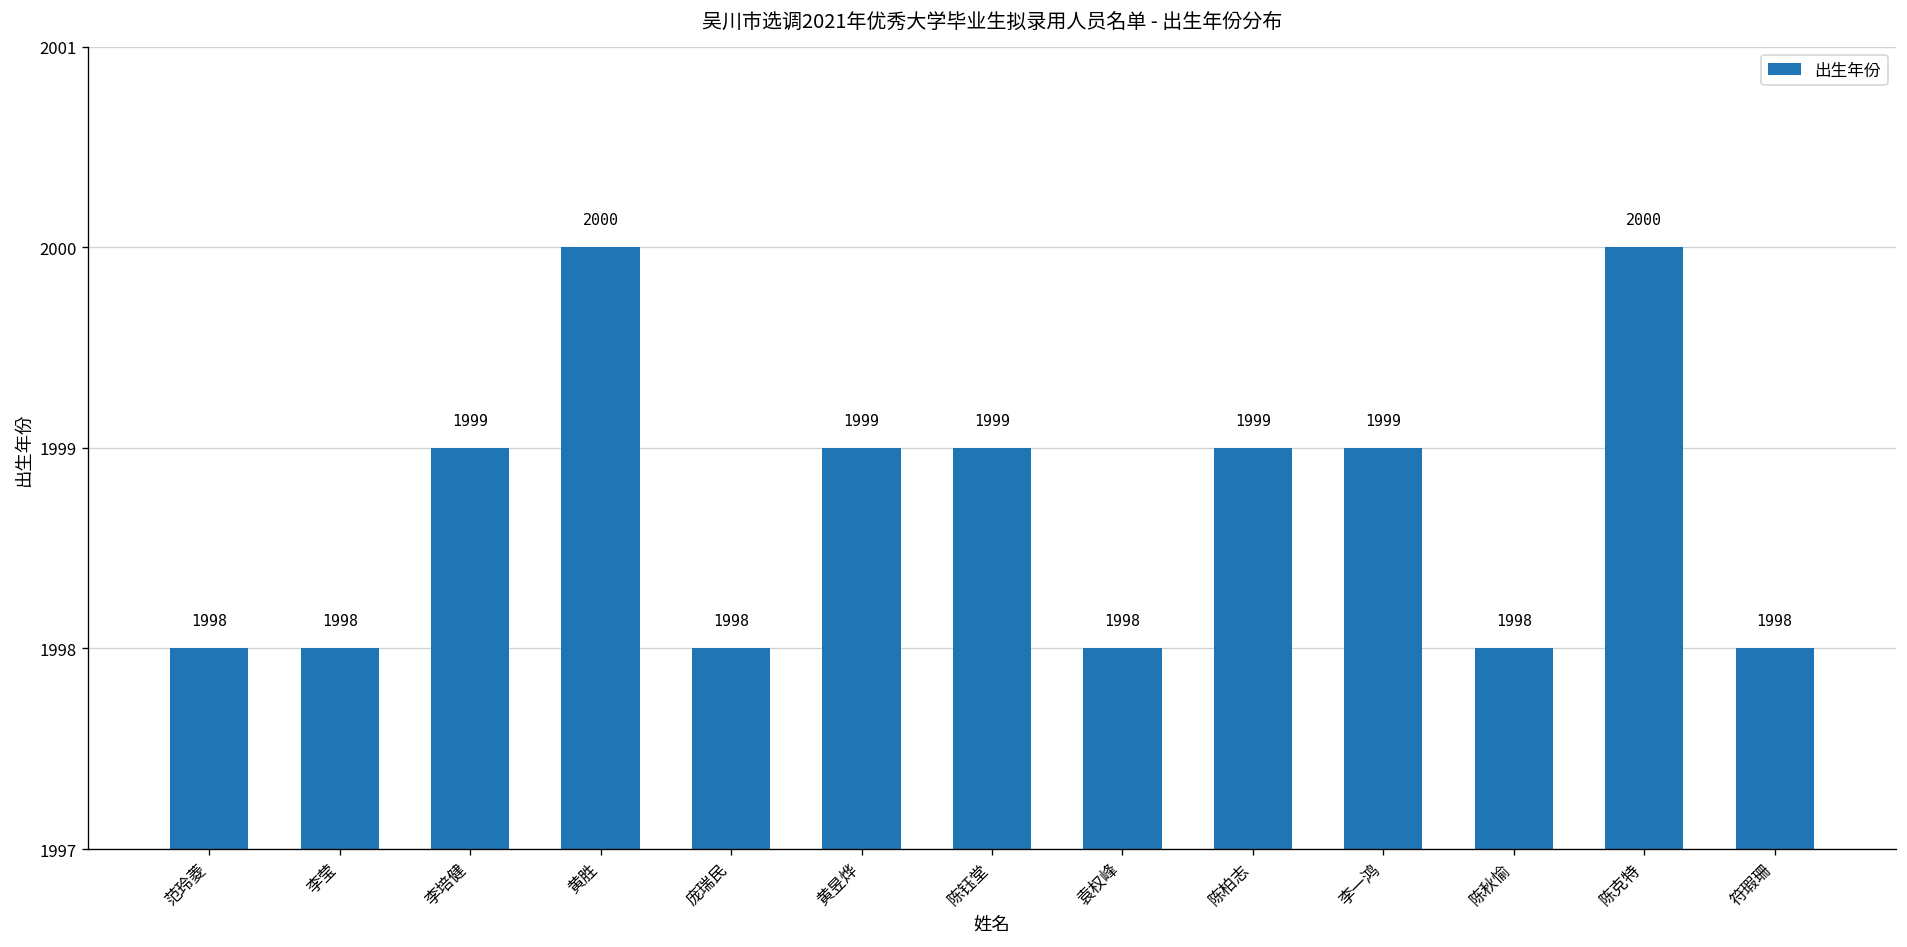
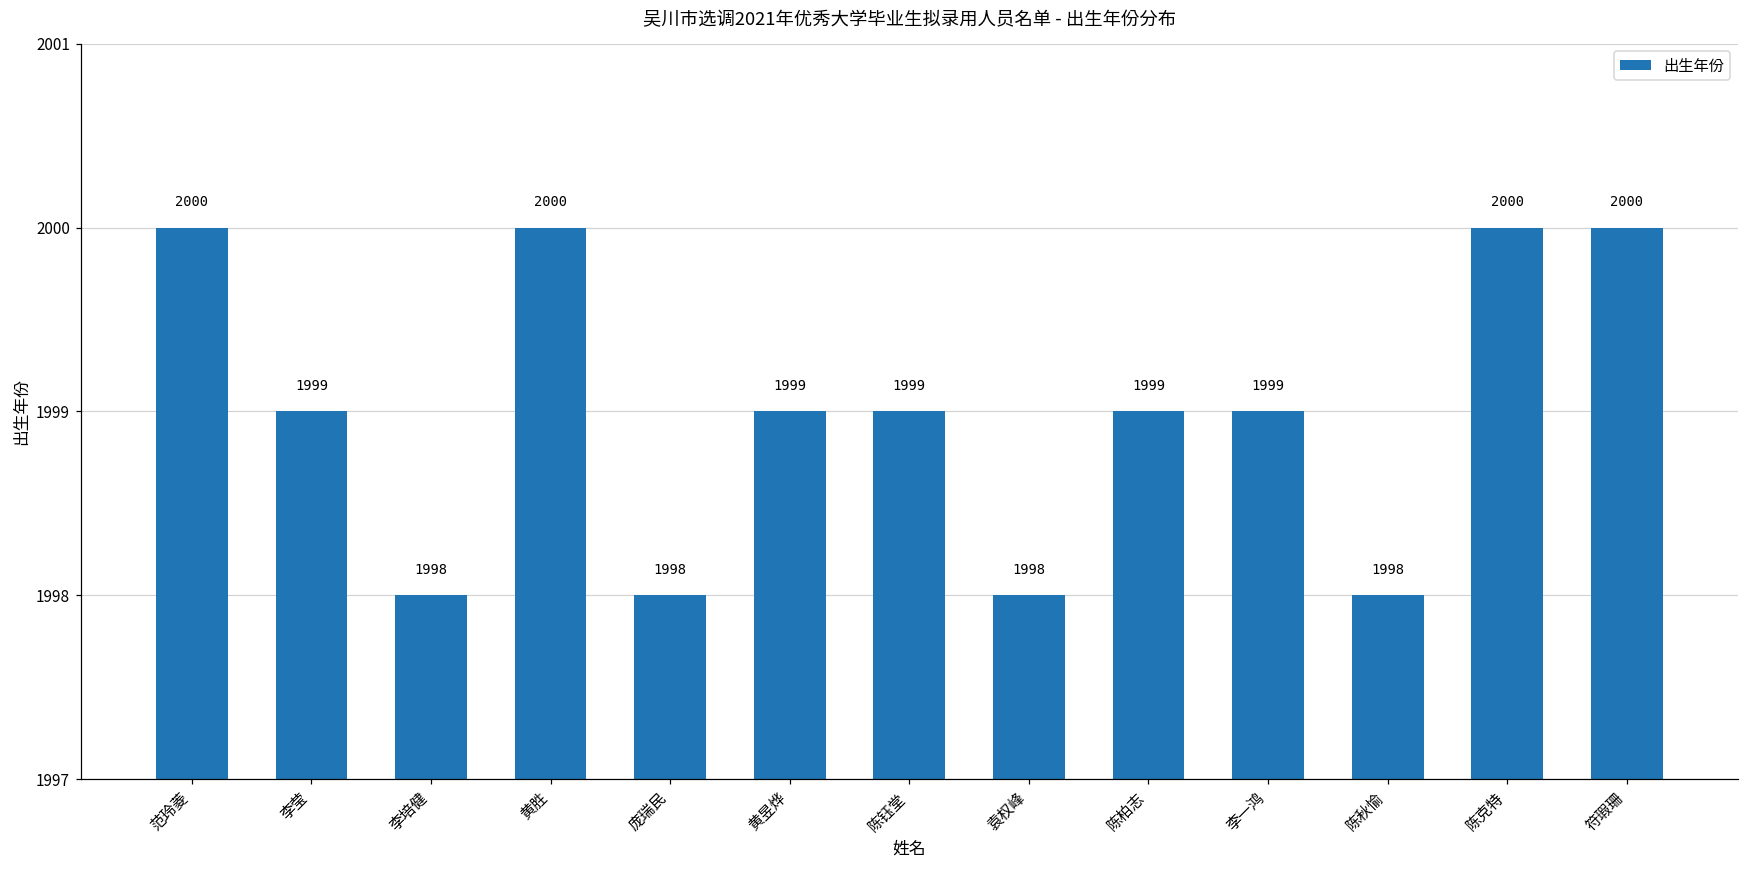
  {
-   "范玲菱": 1998,
-   "李莹": 1998,
-   "李培健": 1999,
+   "范玲菱": 2000,
+   "李莹": 1999,
+   "李培健": 1998,
    "黄胜": 2000,
    "庞瑞民": 1998,
    "黄昱烨": 1999,
    "陈钰堂": 1999,
    "袁权峰": 1998,
    "陈柏志": 1999,
    "李一鸿": 1999,
    "陈秋愉": 1998,
    "陈克特": 2000,
-   "符瑕珊": 1998
+   "符瑕珊": 2000
  }
